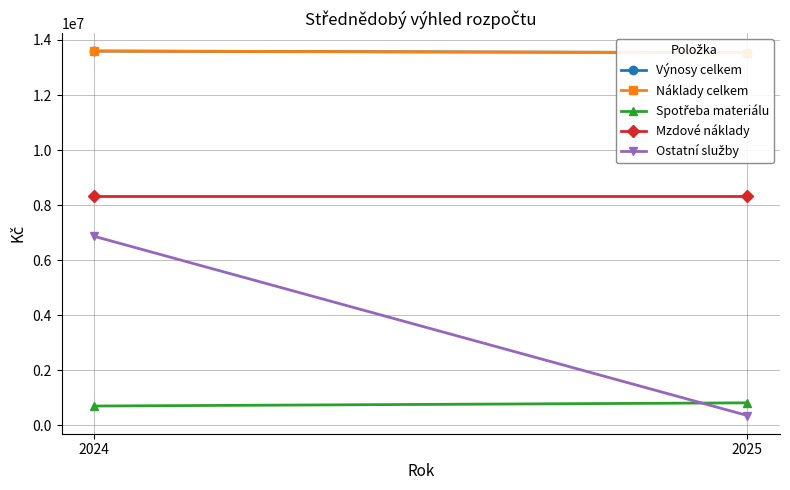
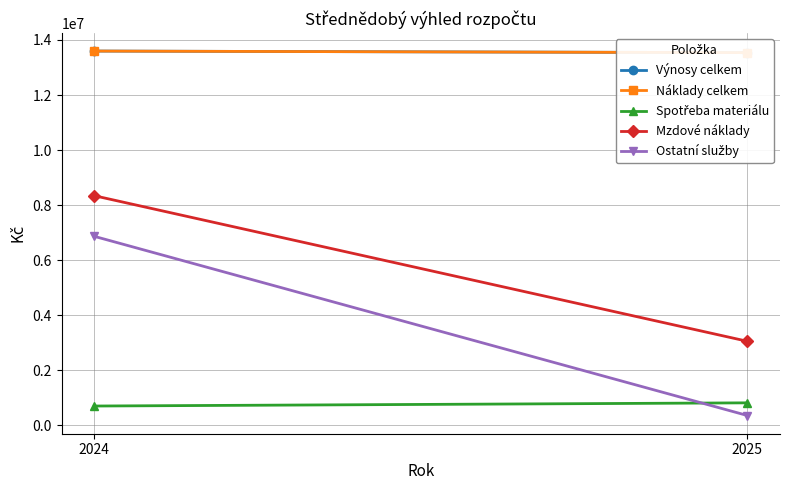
  {
    "Náklady celkem": {
      "2024": 13600000
    },
    "Spotřeba materiálu": {
      "2024": 700000,
      "2025": 800000
    },
    "Mzdové náklady": {
      "2024": 8300000,
-     "2025": 8300000
+     "2025": 3100000
    },
    "Ostatní služby": {
      "2024": 6900000,
      "2025": 400000
    }
  }
